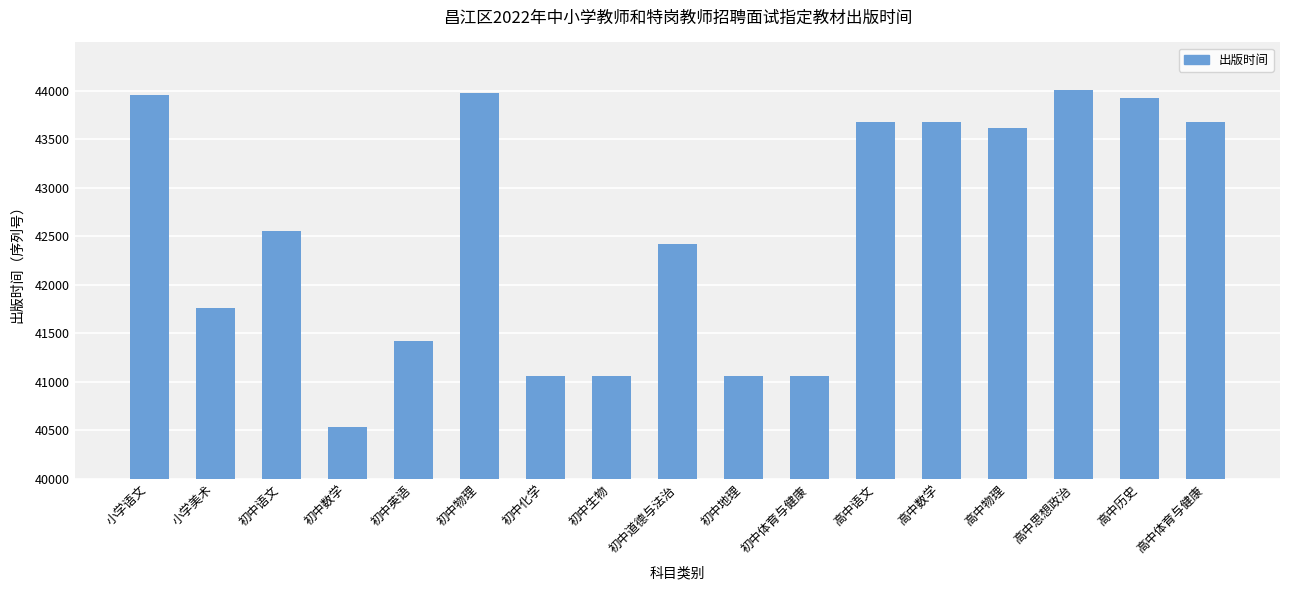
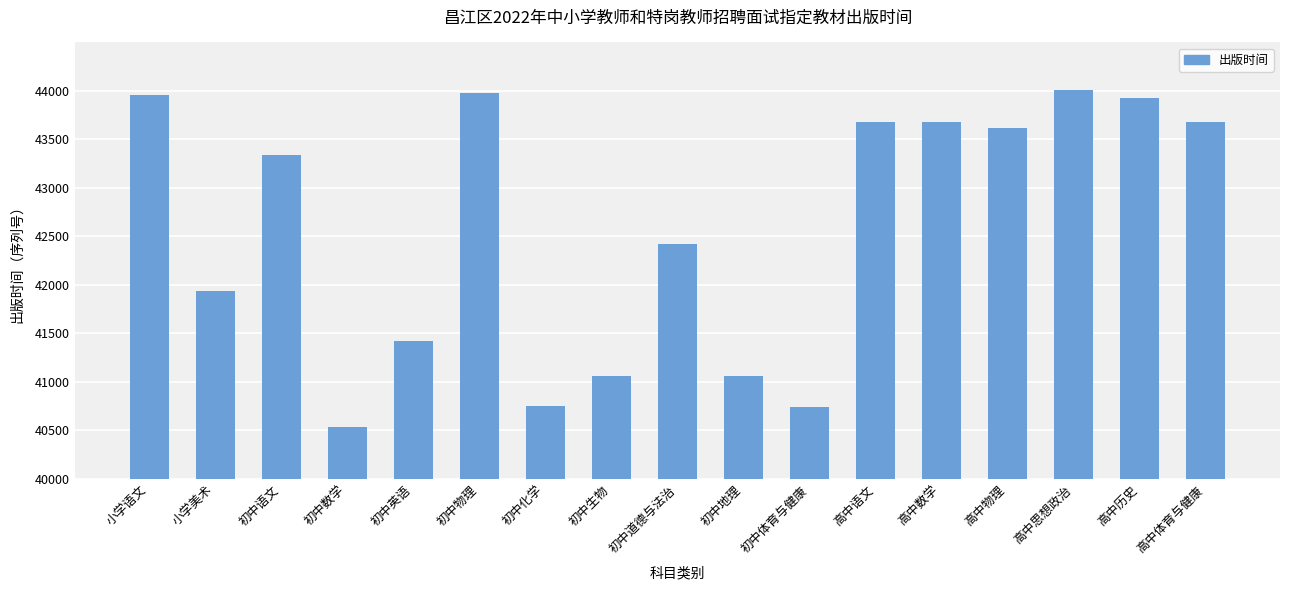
  {
    "小学语文": 44000,
-   "小学美术": 41800,
-   "初中语文": 42600,
+   "小学美术": 41900,
+   "初中语文": 43300,
    "初中数学": 40500,
    "初中英语": 41400,
    "初中物理": 44000,
-   "初中化学": 41100,
+   "初中化学": 40800,
    "初中生物": 41100,
    "初中道德与法治": 42400,
    "初中地理": 41100,
-   "初中体育与健康": 41100,
+   "初中体育与健康": 40700,
    "高中语文": 43700,
    "高中数学": 43700,
    "高中物理": 43600,
    "高中思想政治": 44000,
    "高中历史": 43900,
    "高中体育与健康": 43700
  }
